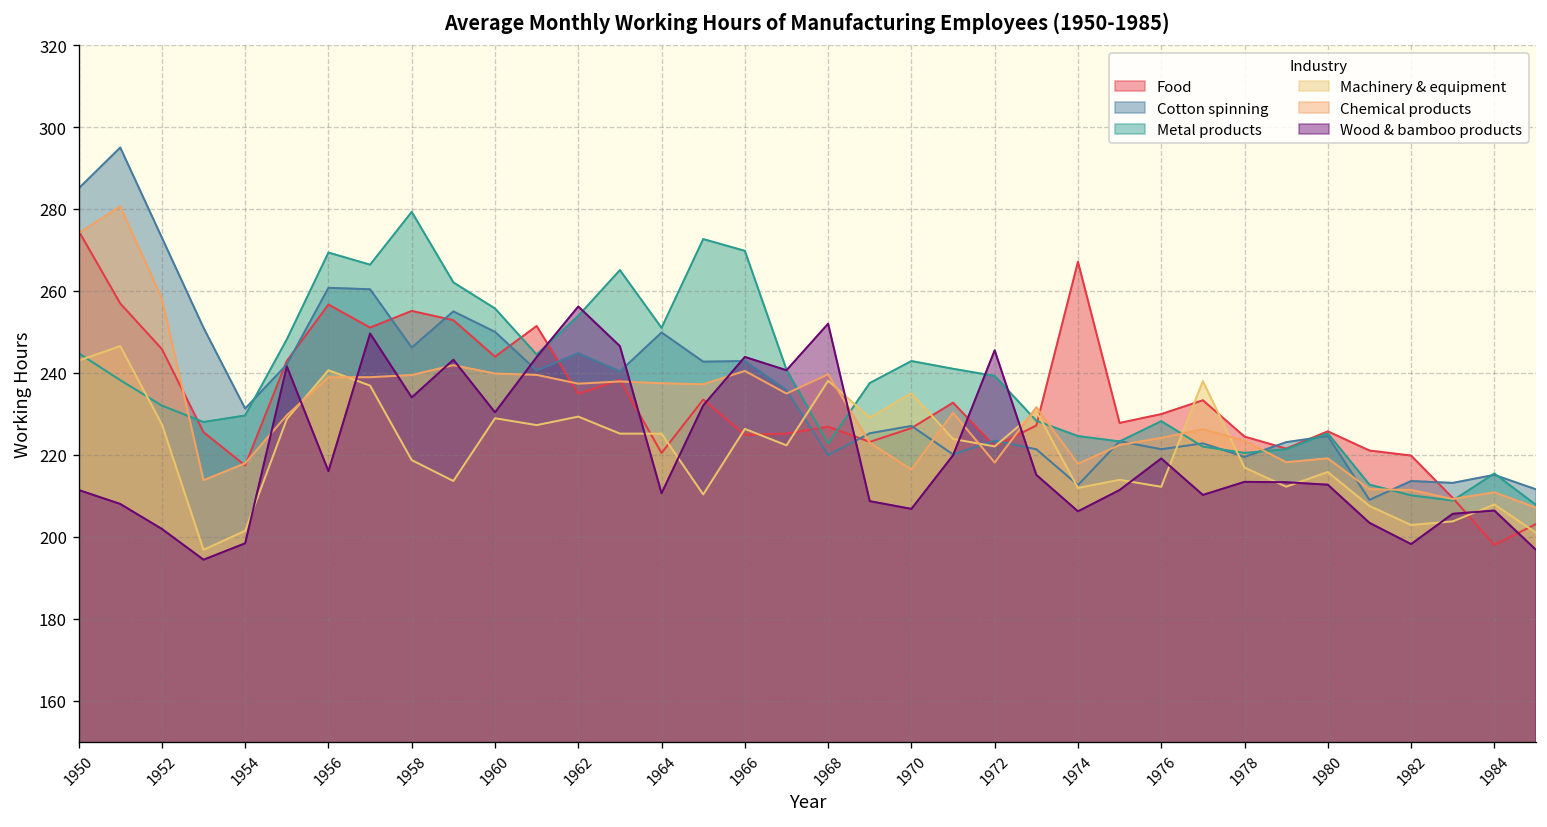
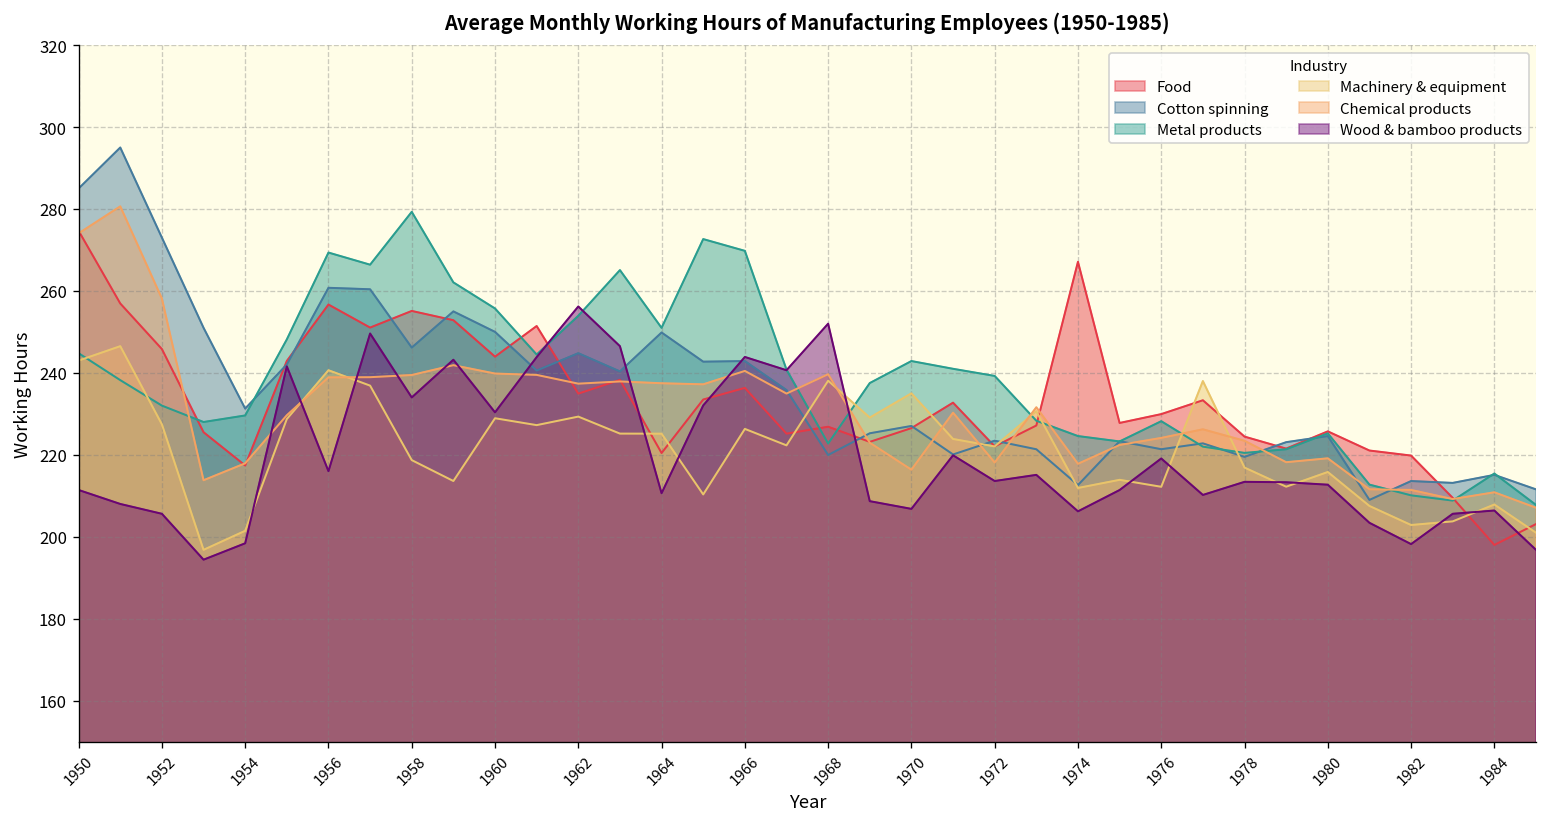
  {
    "Food": {
      "1952": 246,
      "1956": 257,
      "1958": 255,
      "1960": 244,
      "1962": 235,
      "1964": 220,
-     "1966": 225,
+     "1966": 236,
      "1968": 227,
      "1974": 267,
      "1976": 230,
      "1978": 224,
      "1982": 220,
      "1984": 198
    },
    "Wood & bamboo products": {
      "1950": 211,
-     "1952": 202,
+     "1952": 206,
      "1954": 198,
      "1956": 216,
      "1958": 234,
      "1960": 230,
      "1962": 256,
      "1964": 211,
      "1966": 244,
      "1968": 252,
      "1970": 207,
-     "1972": 246,
+     "1972": 214,
      "1974": 206,
      "1976": 219,
      "1978": 213,
      "1980": 213,
      "1982": 198,
      "1984": 206
    }
  }
